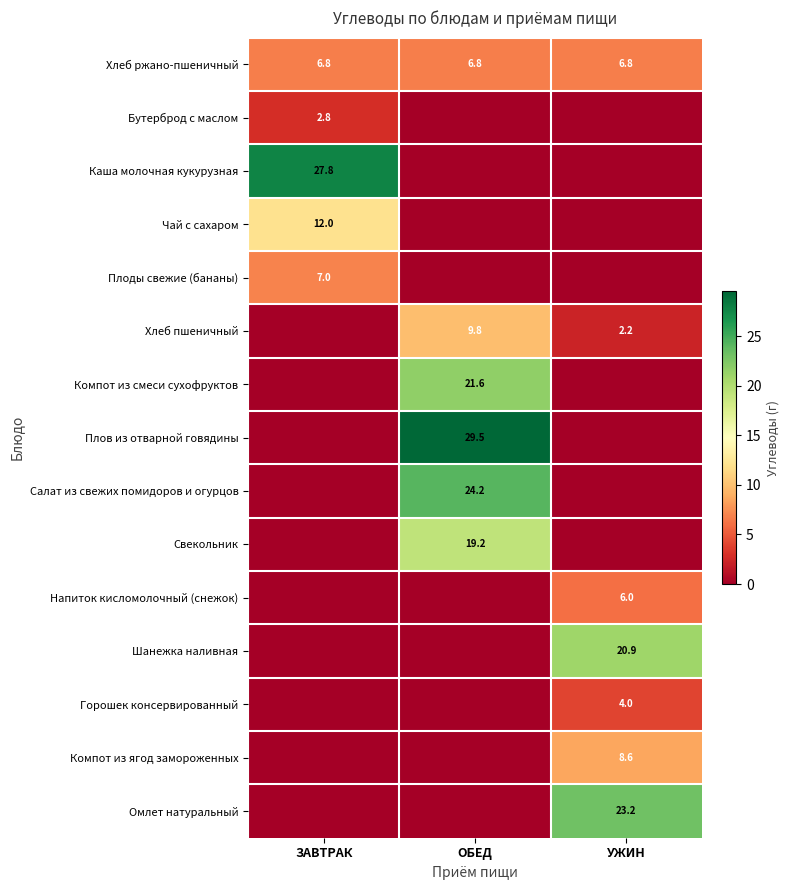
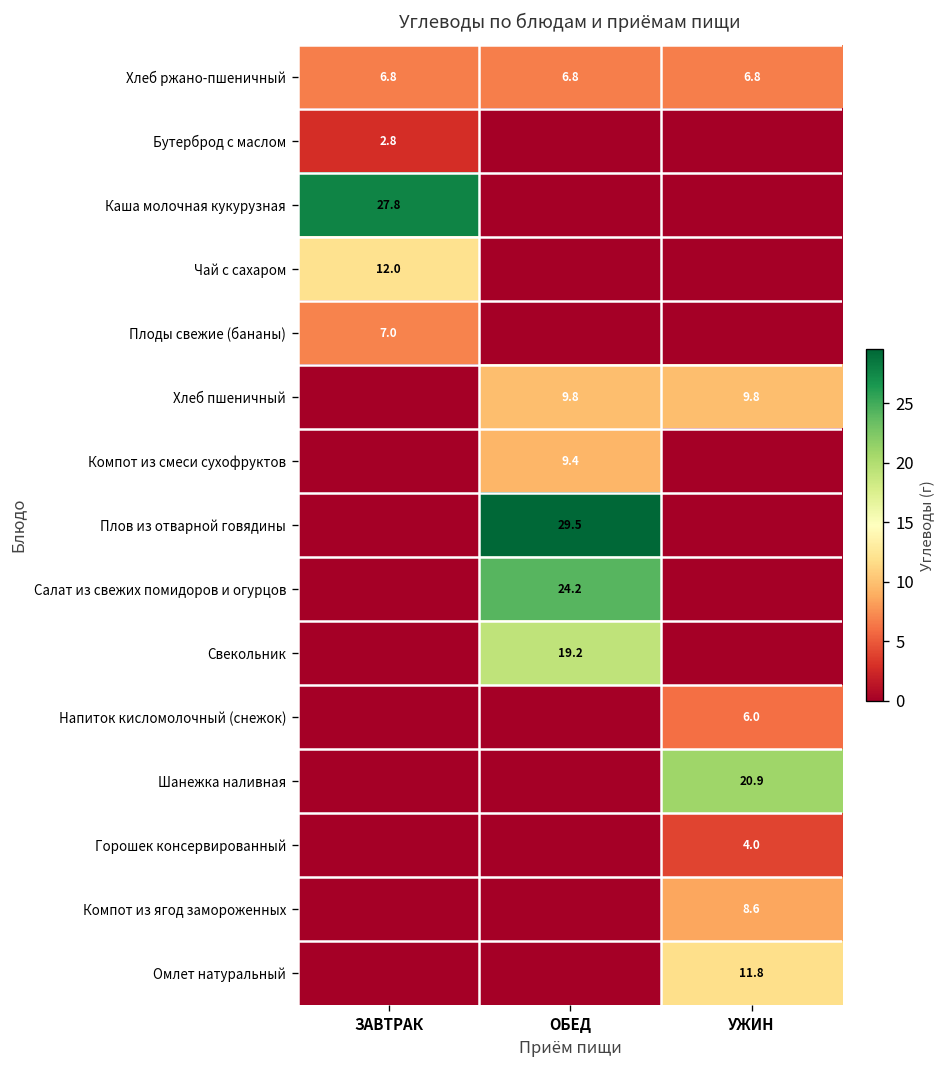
  {
    "Хлеб ржано-пшеничный": {
      "ЗАВТРАК": 6.8,
      "ОБЕД": 6.8,
      "УЖИН": 6.8
    },
    "Бутерброд с маслом": {
      "ЗАВТРАК": 2.8
    },
    "Каша молочная кукурузная": {
      "ЗАВТРАК": 27.8
    },
    "Чай с сахаром": {
      "ЗАВТРАК": 12.0
    },
    "Плоды свежие (бананы)": {
      "ЗАВТРАК": 7.0
    },
    "Хлеб пшеничный": {
      "ОБЕД": 9.8,
-     "УЖИН": 2.2
+     "УЖИН": 9.8
    },
    "Компот из смеси сухофруктов": {
-     "ОБЕД": 21.6
+     "ОБЕД": 9.4
    },
    "Плов из отварной говядины": {
      "ОБЕД": 29.5
    },
    "Салат из свежих помидоров и огурцов": {
      "ОБЕД": 24.2
    },
    "Свекольник": {
      "ОБЕД": 19.2
    },
    "Напиток кисломолочный (снежок)": {
      "УЖИН": 6.0
    },
    "Шанежка наливная": {
      "УЖИН": 20.9
    },
    "Горошек консервированный": {
      "УЖИН": 4.0
    },
    "Компот из ягод замороженных": {
      "УЖИН": 8.6
    },
    "Омлет натуральный": {
-     "УЖИН": 23.2
+     "УЖИН": 11.8
    }
  }
